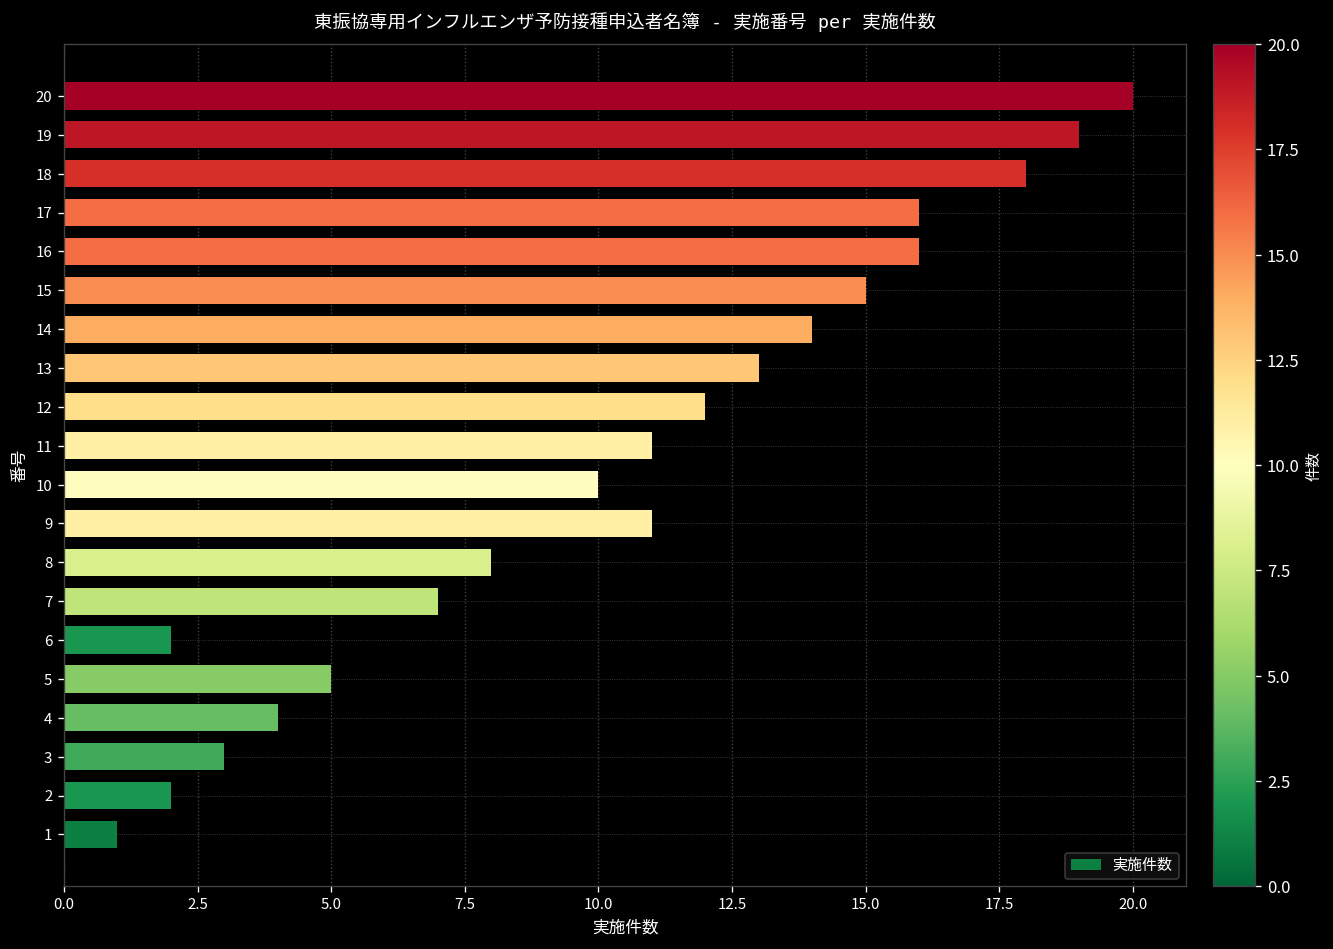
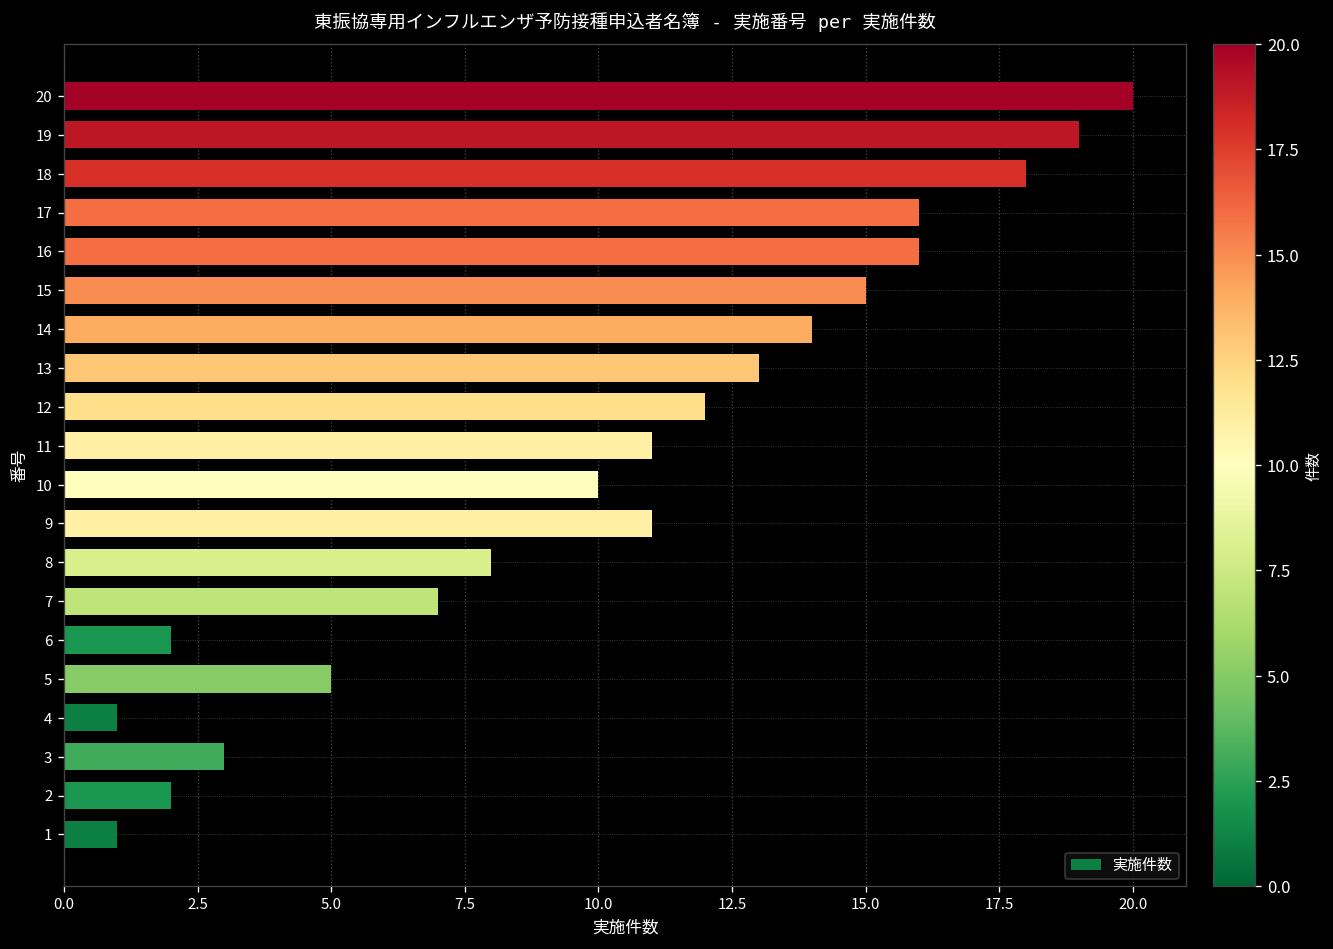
  {
    "20": 20,
    "19": 19,
    "18": 18,
    "17": 16,
    "16": 16,
    "15": 15,
    "14": 14,
    "13": 13,
    "12": 12,
    "11": 11,
    "10": 10,
    "9": 11,
    "8": 8,
    "7": 7,
    "6": 2,
    "5": 5,
-   "4": 4,
+   "4": 1,
    "3": 3,
    "2": 2,
    "1": 1
  }
